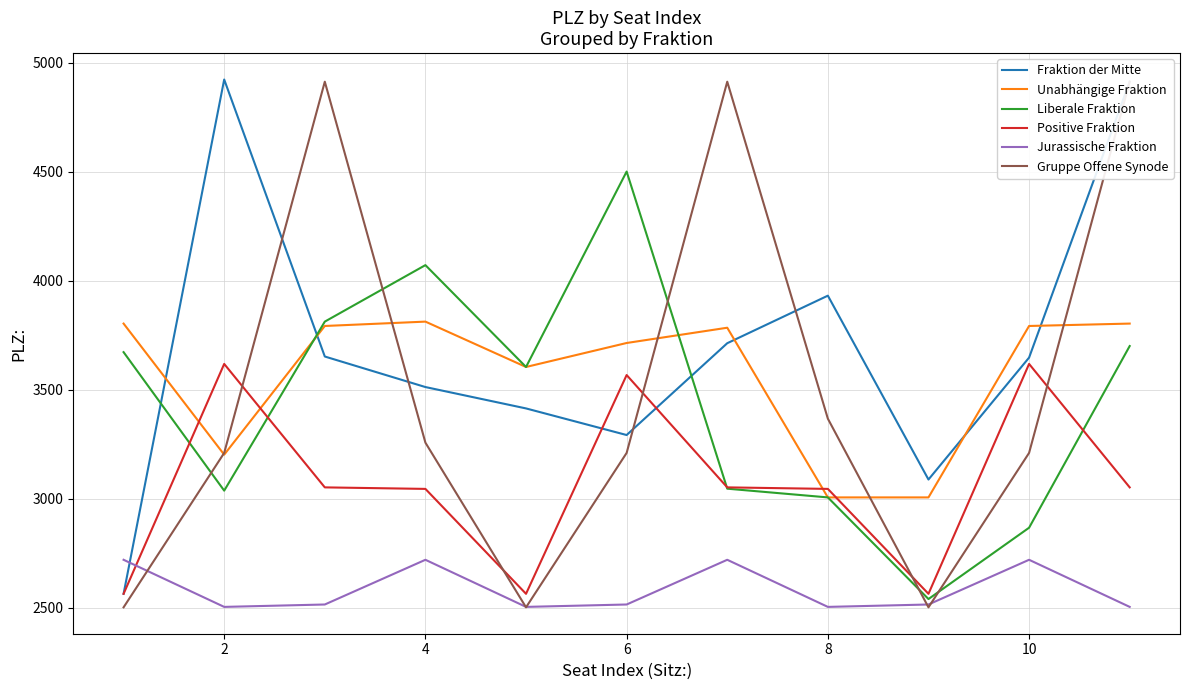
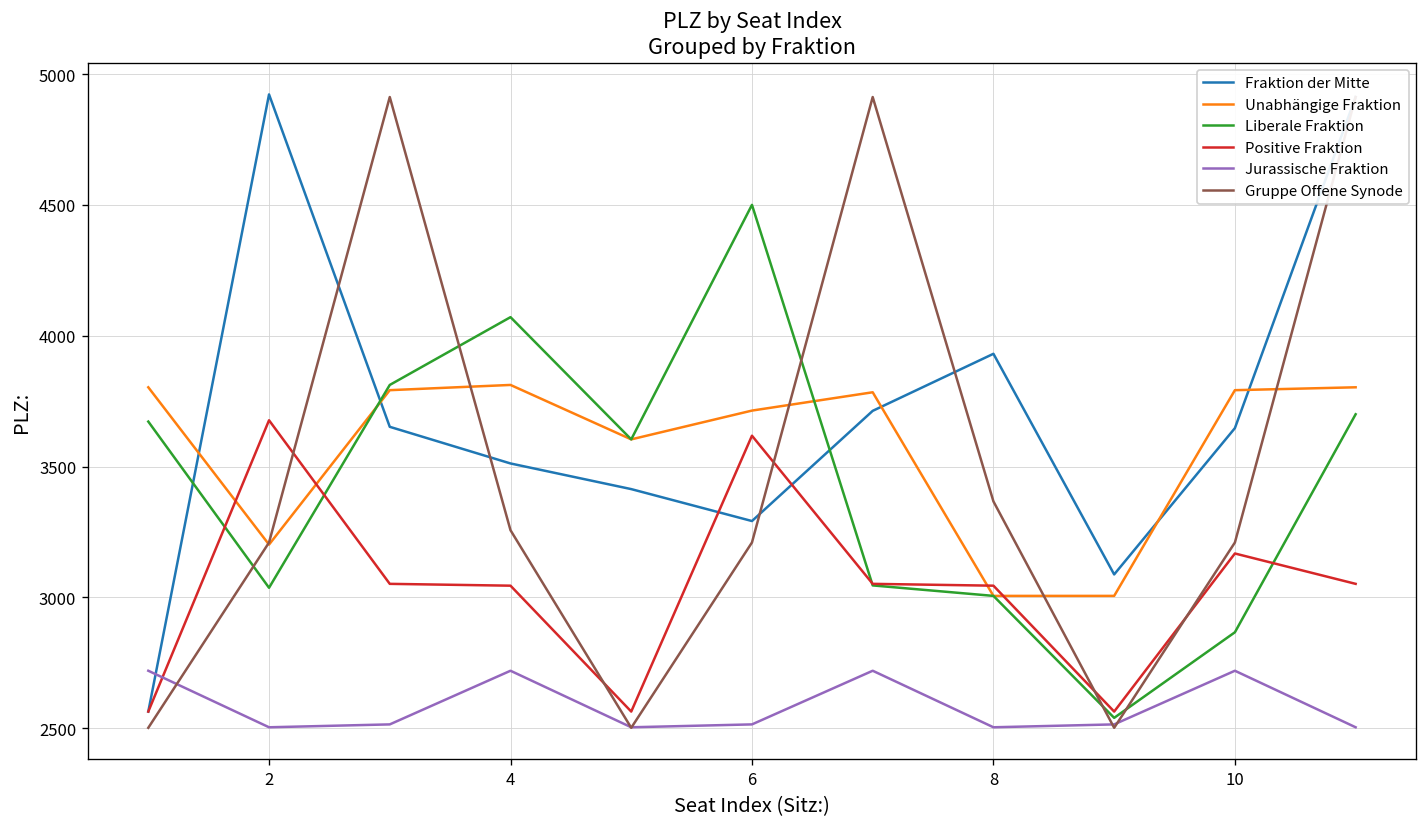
  {
    "Fraktion der Mitte": {
      "2": 4920,
      "4": 3510,
      "6": 3290,
      "8": 3930,
      "10": 3650
    },
    "Unabhängige Fraktion": {
      "4": 3810,
      "6": 3710,
      "10": 3790
    },
    "Liberale Fraktion": {
      "2": 3040,
      "4": 4070,
      "6": 4500,
      "10": 2870
    },
    "Positive Fraktion": {
-     "2": 3620,
+     "2": 3680,
      "4": 3050,
-     "6": 3570,
+     "6": 3620,
      "8": 3050,
-     "10": 3620
+     "10": 3170
    },
    "Jurassische Fraktion": {
      "2": 2500,
      "4": 2720,
      "6": 2520,
      "8": 2500,
      "10": 2720
    },
    "Gruppe Offene Synode": {
      "4": 3260,
      "6": 3210,
      "8": 3370,
      "10": 3210
    }
  }
